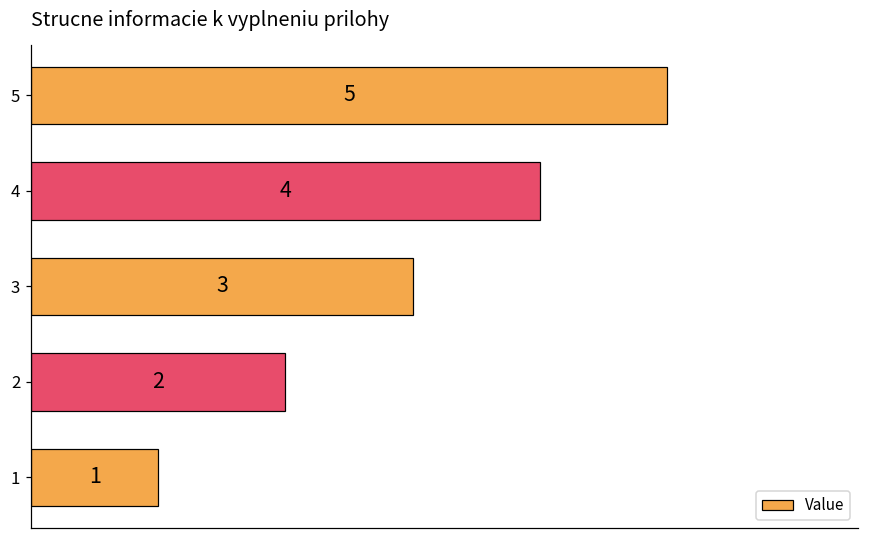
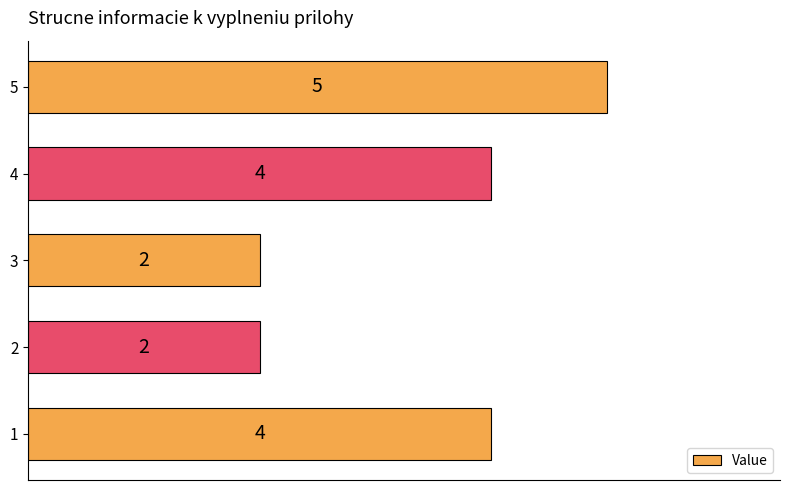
  {
    "5": 5,
    "4": 4,
-   "3": 3,
+   "3": 2,
    "2": 2,
-   "1": 1
+   "1": 4
  }
